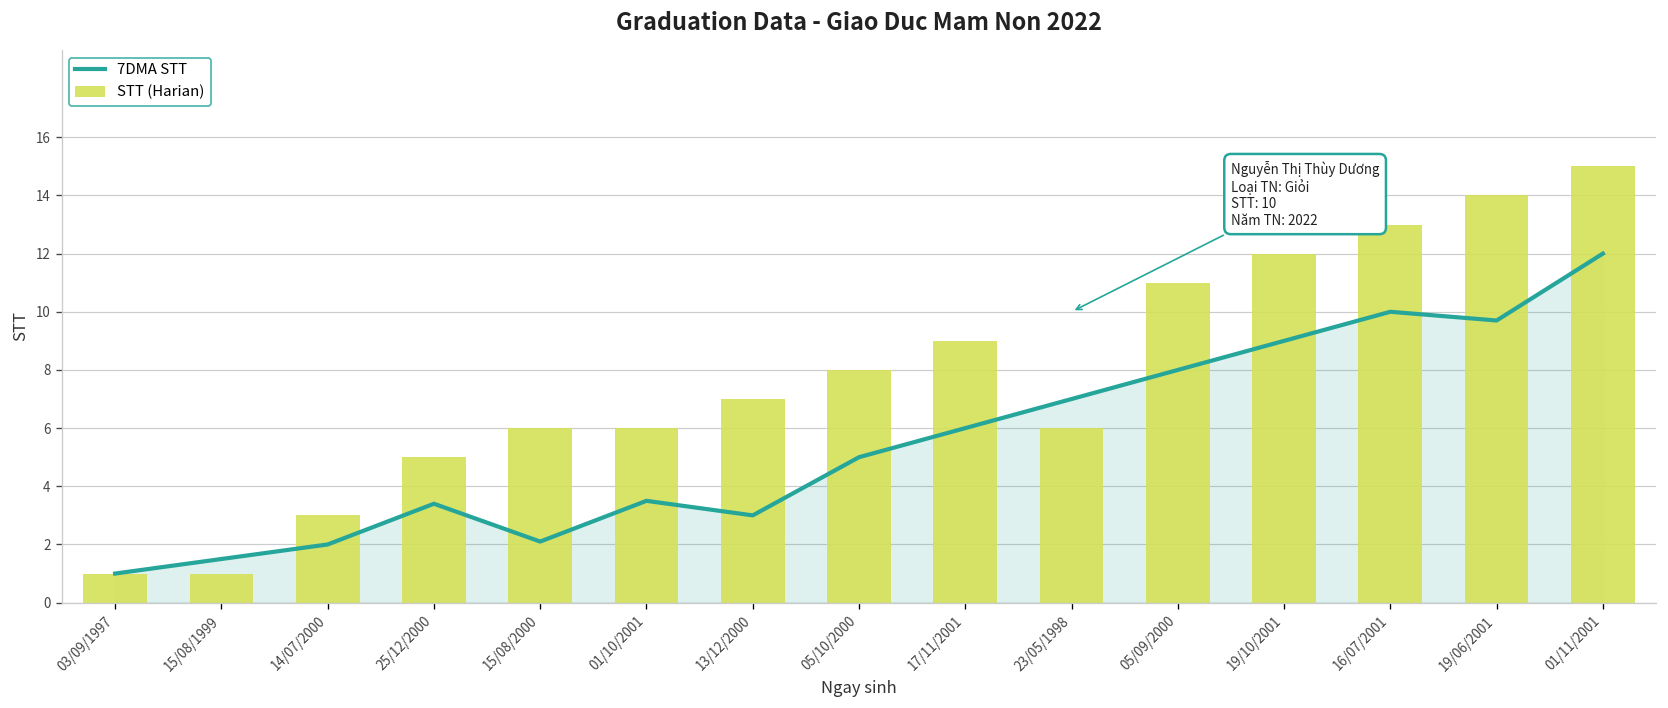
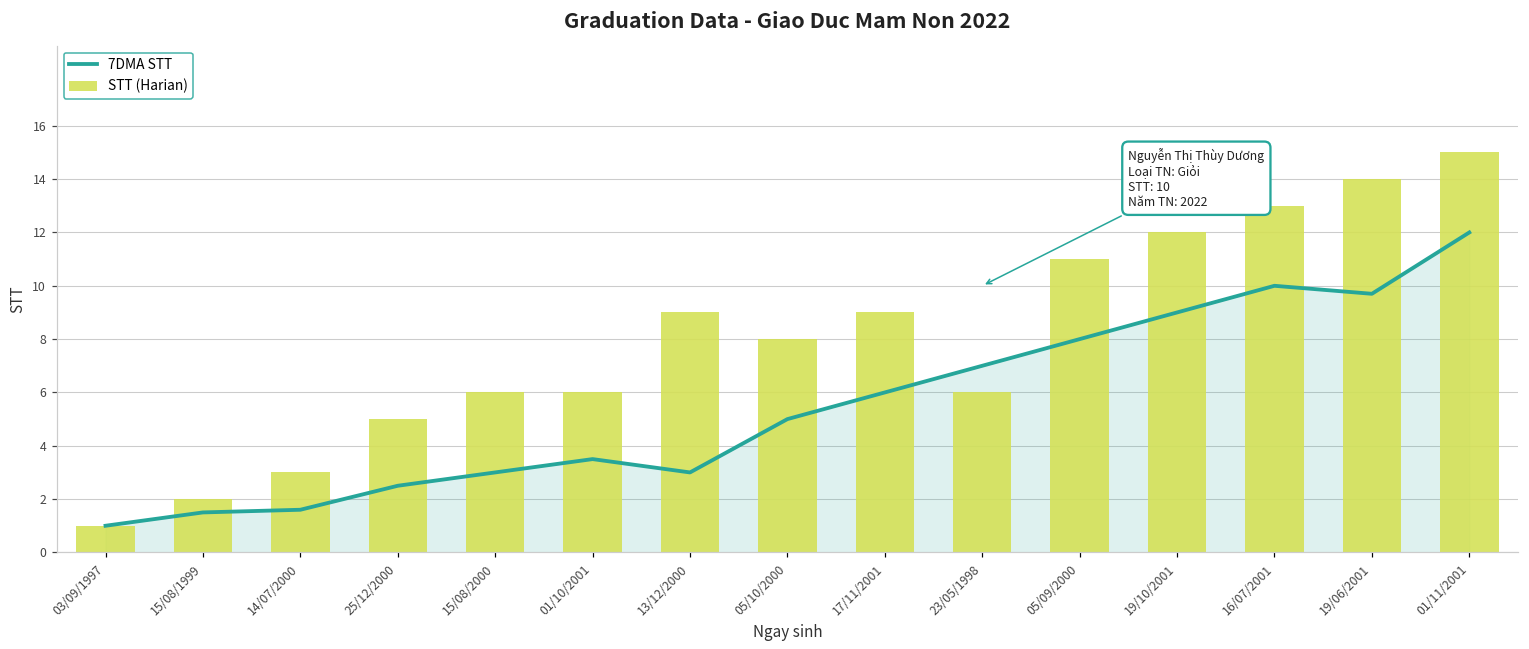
  {
    "7DMA STT": {
      "03/09/1997": 1.0,
      "15/08/1999": 1.5,
-     "14/07/2000": 2.0,
-     "25/12/2000": 3.4,
-     "15/08/2000": 2.1,
+     "14/07/2000": 1.6,
+     "25/12/2000": 2.5,
+     "15/08/2000": 3.0,
      "01/10/2001": 3.5,
      "13/12/2000": 3.0,
      "05/10/2000": 5.0,
      "17/11/2001": 6.0,
      "23/05/1998": 7.0,
      "05/09/2000": 8.0,
      "19/10/2001": 9.0,
      "16/07/2001": 10.0,
      "19/06/2001": 9.7,
      "01/11/2001": 12.0
    },
    "STT (Harian)": {
      "03/09/1997": 1,
-     "15/08/1999": 1,
+     "15/08/1999": 2,
      "14/07/2000": 3,
      "25/12/2000": 5,
      "15/08/2000": 6,
      "01/10/2001": 6,
-     "13/12/2000": 7,
+     "13/12/2000": 9,
      "05/10/2000": 8,
      "17/11/2001": 9,
      "23/05/1998": 6,
      "16/07/2001": 13,
      "19/06/2001": 14,
      "01/11/2001": 15
    }
  }
